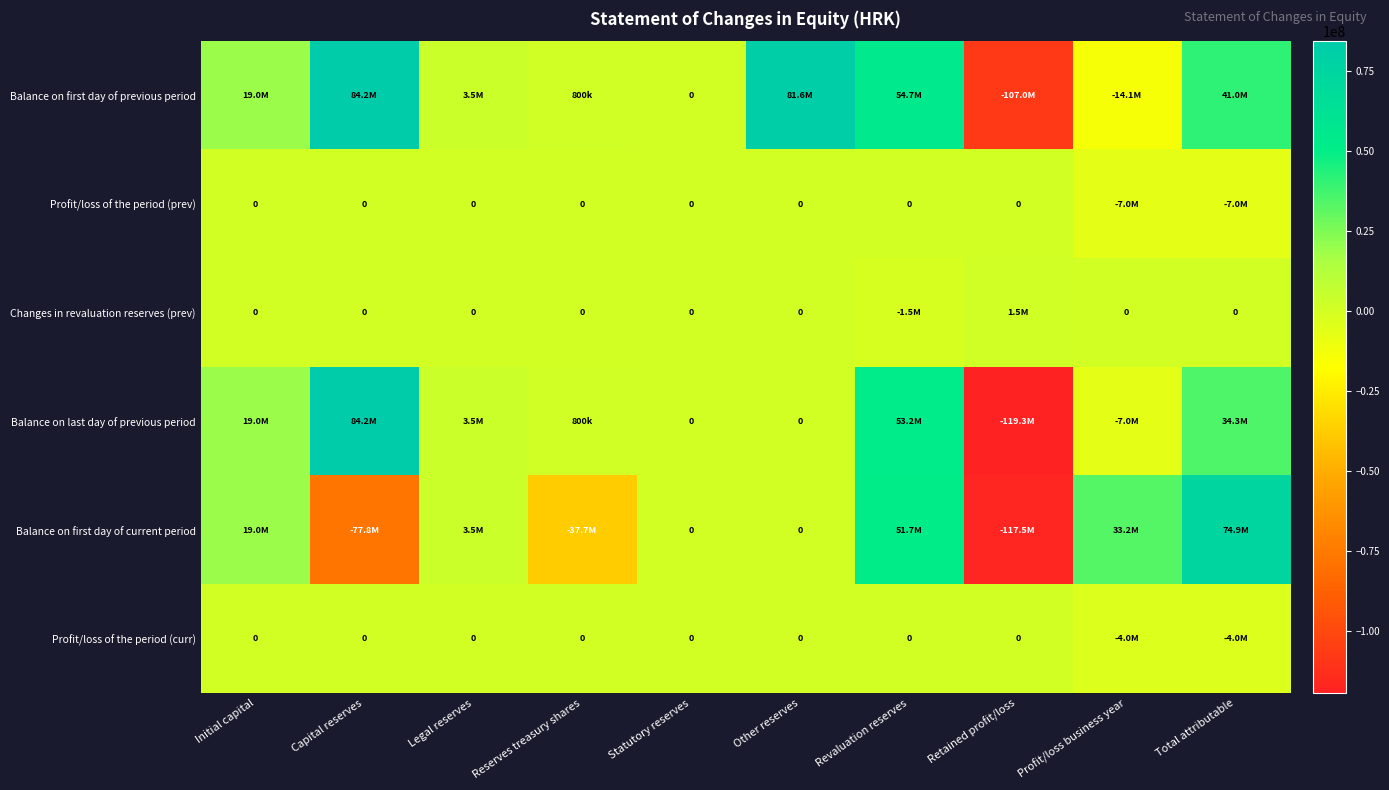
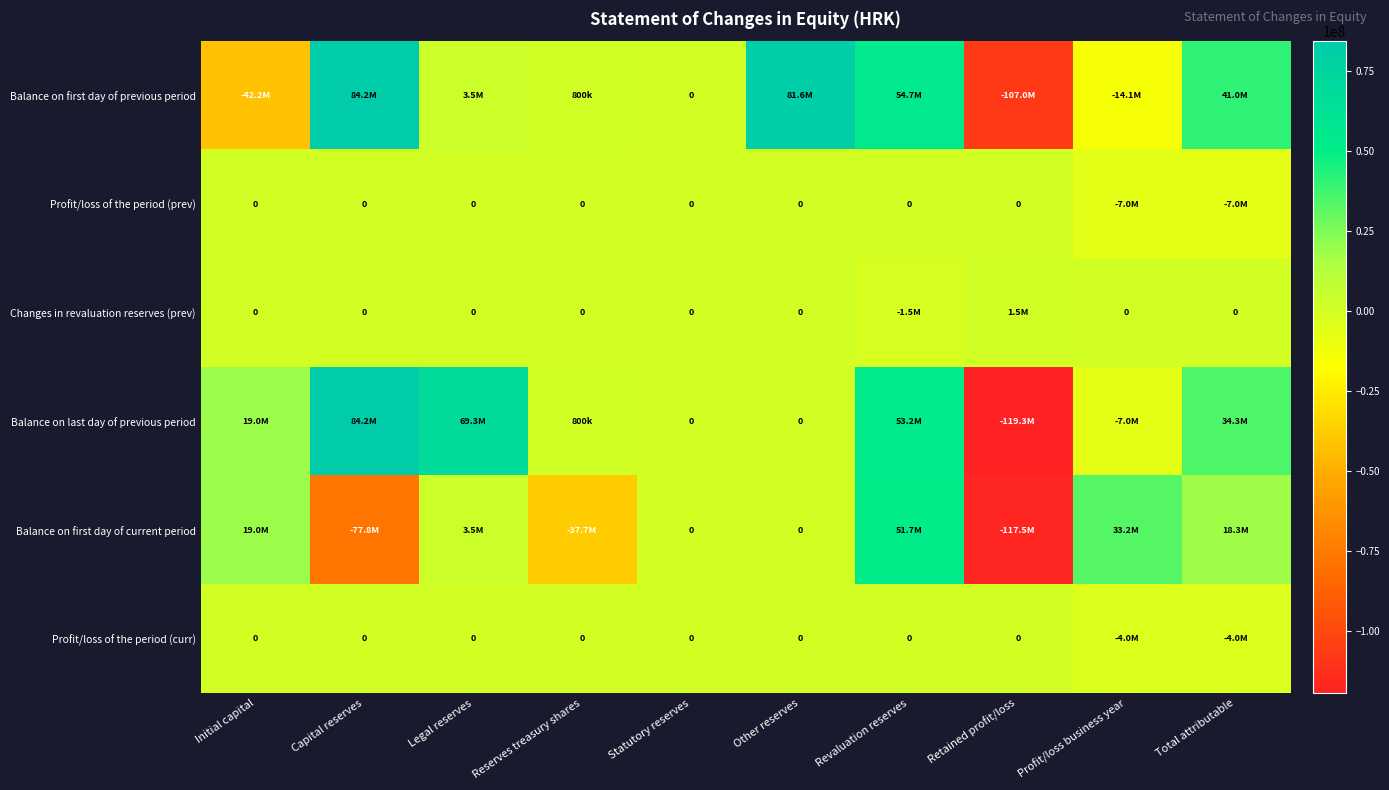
  {
    "Balance on first day of previous period": {
-     "Initial capital": "19.0M",
+     "Initial capital": "-42.2M",
      "Capital reserves": "84.2M",
      "Legal reserves": "3.5M",
      "Reserves treasury shares": "800k",
      "Statutory reserves": "0",
      "Other reserves": "81.6M",
      "Revaluation reserves": "54.7M",
      "Retained profit/loss": "-107.0M",
      "Profit/loss business year": "-14.1M",
      "Total attributable": "41.0M"
    },
    "Profit/loss of the period (prev)": {
      "Initial capital": "0",
      "Capital reserves": "0",
      "Legal reserves": "0",
      "Reserves treasury shares": "0",
      "Statutory reserves": "0",
      "Other reserves": "0",
      "Revaluation reserves": "0",
      "Retained profit/loss": "0",
      "Profit/loss business year": "-7.0M",
      "Total attributable": "-7.0M"
    },
    "Changes in revaluation reserves (prev)": {
      "Initial capital": "0",
      "Capital reserves": "0",
      "Legal reserves": "0",
      "Reserves treasury shares": "0",
      "Statutory reserves": "0",
      "Other reserves": "0",
      "Revaluation reserves": "-1.5M",
      "Retained profit/loss": "1.5M",
      "Profit/loss business year": "0",
      "Total attributable": "0"
    },
    "Balance on last day of previous period": {
      "Initial capital": "19.0M",
      "Capital reserves": "84.2M",
-     "Legal reserves": "3.5M",
+     "Legal reserves": "69.3M",
      "Reserves treasury shares": "800k",
      "Statutory reserves": "0",
      "Other reserves": "0",
      "Revaluation reserves": "53.2M",
      "Retained profit/loss": "-119.3M",
      "Profit/loss business year": "-7.0M",
      "Total attributable": "34.3M"
    },
    "Balance on first day of current period": {
      "Initial capital": "19.0M",
      "Capital reserves": "-77.8M",
      "Legal reserves": "3.5M",
      "Reserves treasury shares": "-37.7M",
      "Statutory reserves": "0",
      "Other reserves": "0",
      "Revaluation reserves": "51.7M",
      "Retained profit/loss": "-117.5M",
      "Profit/loss business year": "33.2M",
-     "Total attributable": "74.9M"
+     "Total attributable": "18.3M"
    },
    "Profit/loss of the period (curr)": {
      "Initial capital": "0",
      "Capital reserves": "0",
      "Legal reserves": "0",
      "Reserves treasury shares": "0",
      "Statutory reserves": "0",
      "Other reserves": "0",
      "Revaluation reserves": "0",
      "Retained profit/loss": "0",
      "Profit/loss business year": "-4.0M",
      "Total attributable": "-4.0M"
    }
  }
